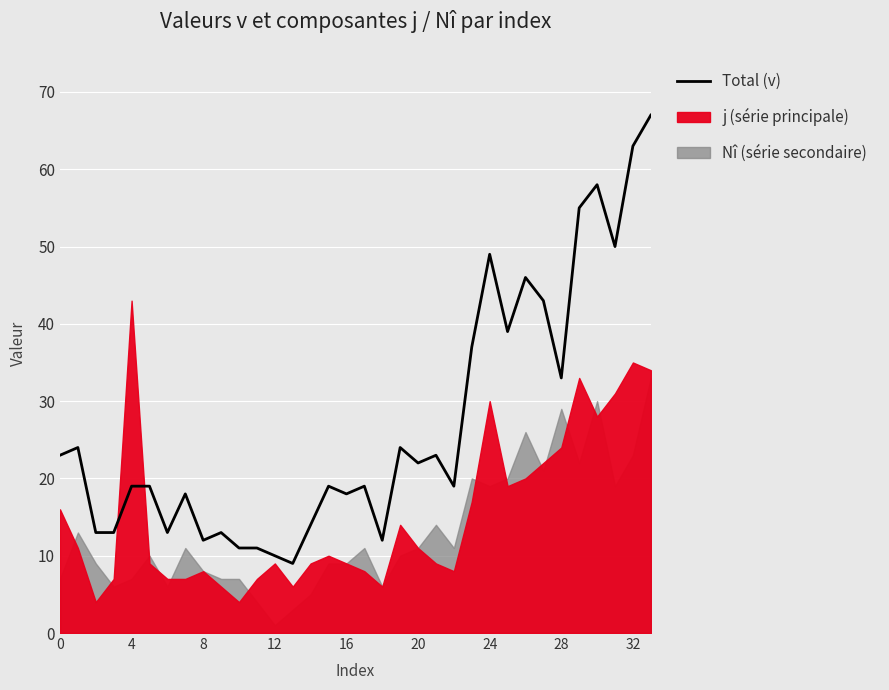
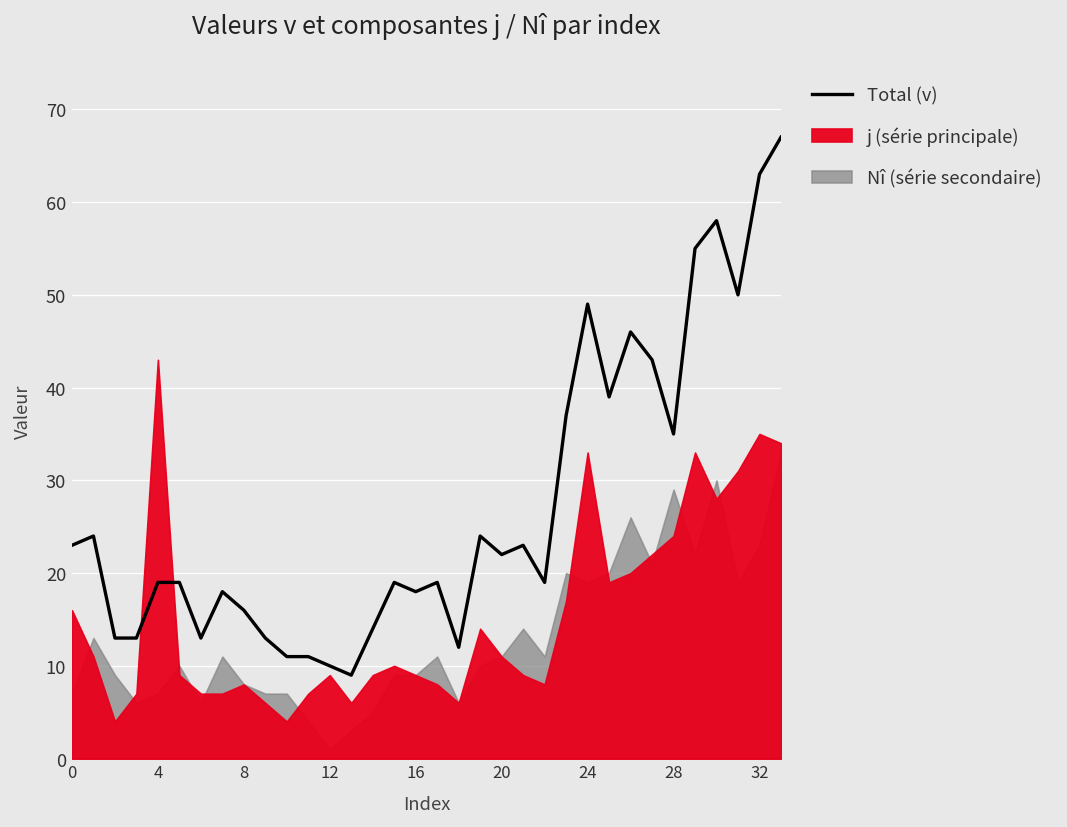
  {
    "Total (v)": {
      "0": 23,
      "4": 19,
-     "8": 12,
+     "8": 16,
      "12": 10,
      "16": 18,
      "20": 22,
      "24": 49,
-     "28": 33,
+     "28": 35,
      "32": 63
    },
    "j (série principale)": {
      "0": 16,
      "4": 43,
      "12": 9,
-     "24": 30,
+     "24": 33,
      "28": 24,
      "32": 35
    },
    "Nî (série secondaire)": {
      "0": 7,
      "4": 7,
      "12": 1,
      "24": 19,
      "28": 29,
      "32": 23
    }
  }
